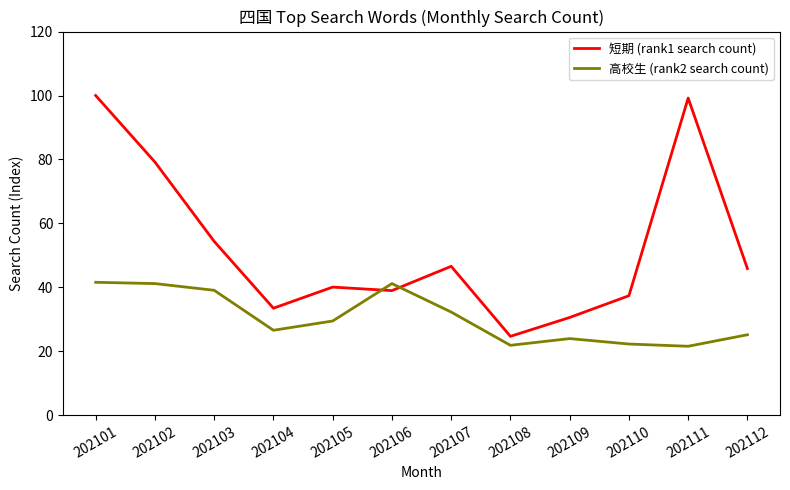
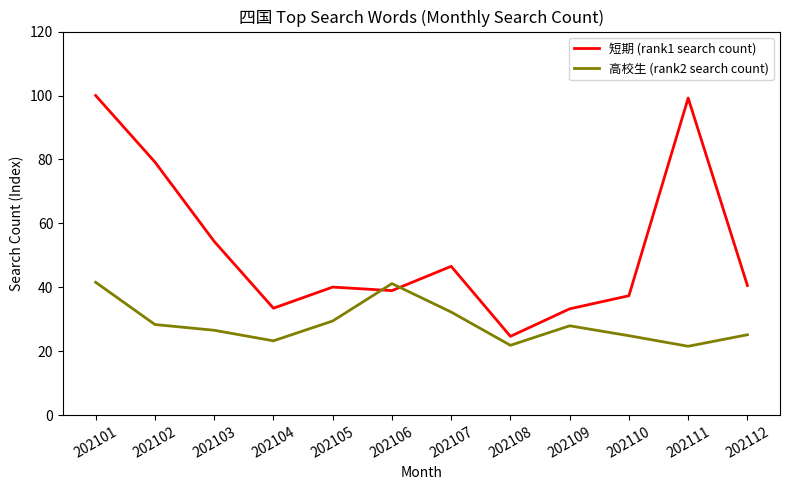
  {
    "短期 (rank1 search count)": {
      "202101": 100,
      "202102": 79,
      "202103": 54,
      "202104": 34,
      "202105": 40,
      "202106": 39,
      "202107": 47,
      "202108": 25,
-     "202109": 31,
+     "202109": 33,
      "202110": 37,
      "202111": 99,
-     "202112": 46
+     "202112": 41
    },
    "高校生 (rank2 search count)": {
      "202101": 42,
-     "202102": 41,
-     "202103": 39,
-     "202104": 27,
+     "202102": 28,
+     "202103": 27,
+     "202104": 23,
      "202105": 30,
      "202106": 41,
      "202107": 32,
      "202108": 22,
-     "202109": 24,
-     "202110": 22,
+     "202109": 28,
+     "202110": 25,
      "202111": 22,
      "202112": 25
    }
  }
